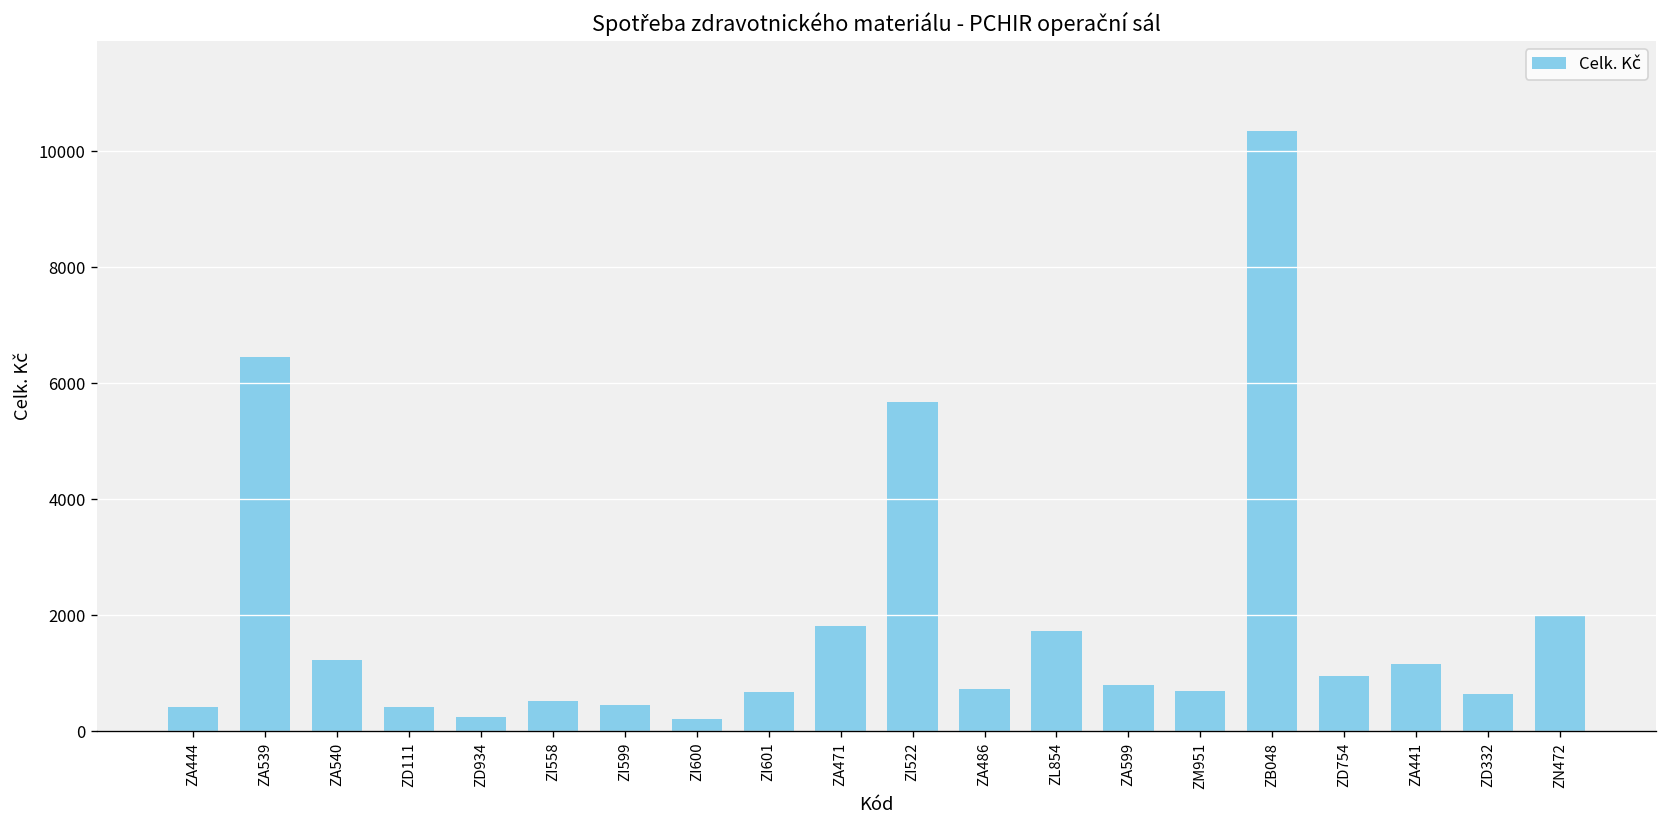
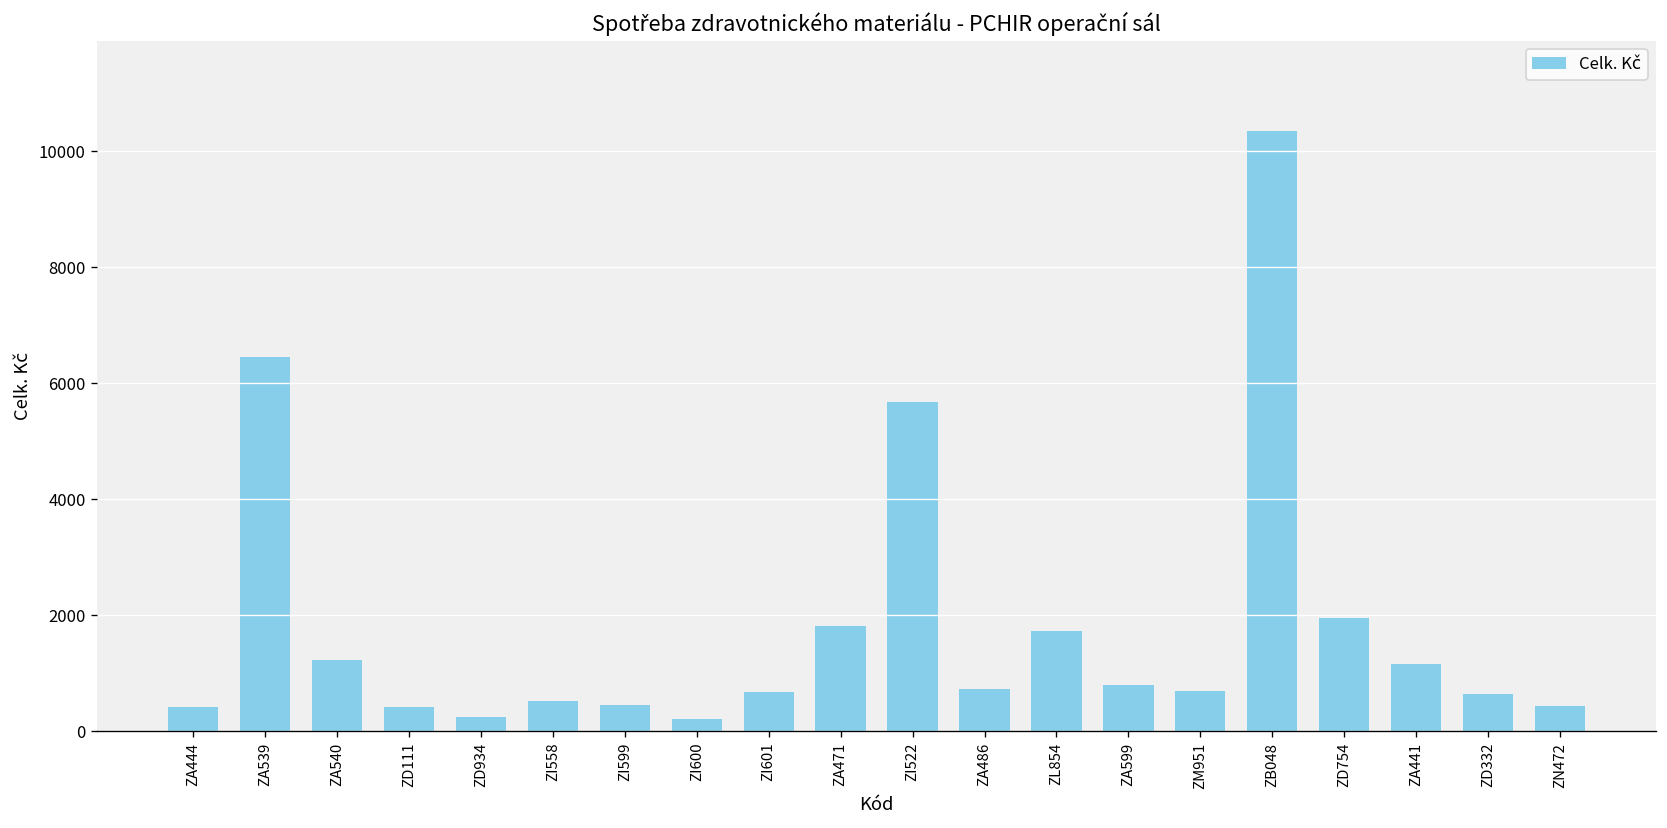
  {
    "ZA444": 400,
    "ZA539": 6500,
    "ZA540": 1200,
    "ZD111": 400,
    "ZD934": 200,
    "ZI558": 500,
    "ZI599": 500,
    "ZI600": 200,
    "ZI601": 700,
    "ZA471": 1800,
    "ZI522": 5700,
    "ZA486": 700,
    "ZL854": 1700,
    "ZA599": 800,
    "ZM951": 700,
    "ZB048": 10400,
-   "ZD754": 1000,
+   "ZD754": 2000,
    "ZA441": 1200,
    "ZD332": 600,
-   "ZN472": 2000
+   "ZN472": 400
  }
